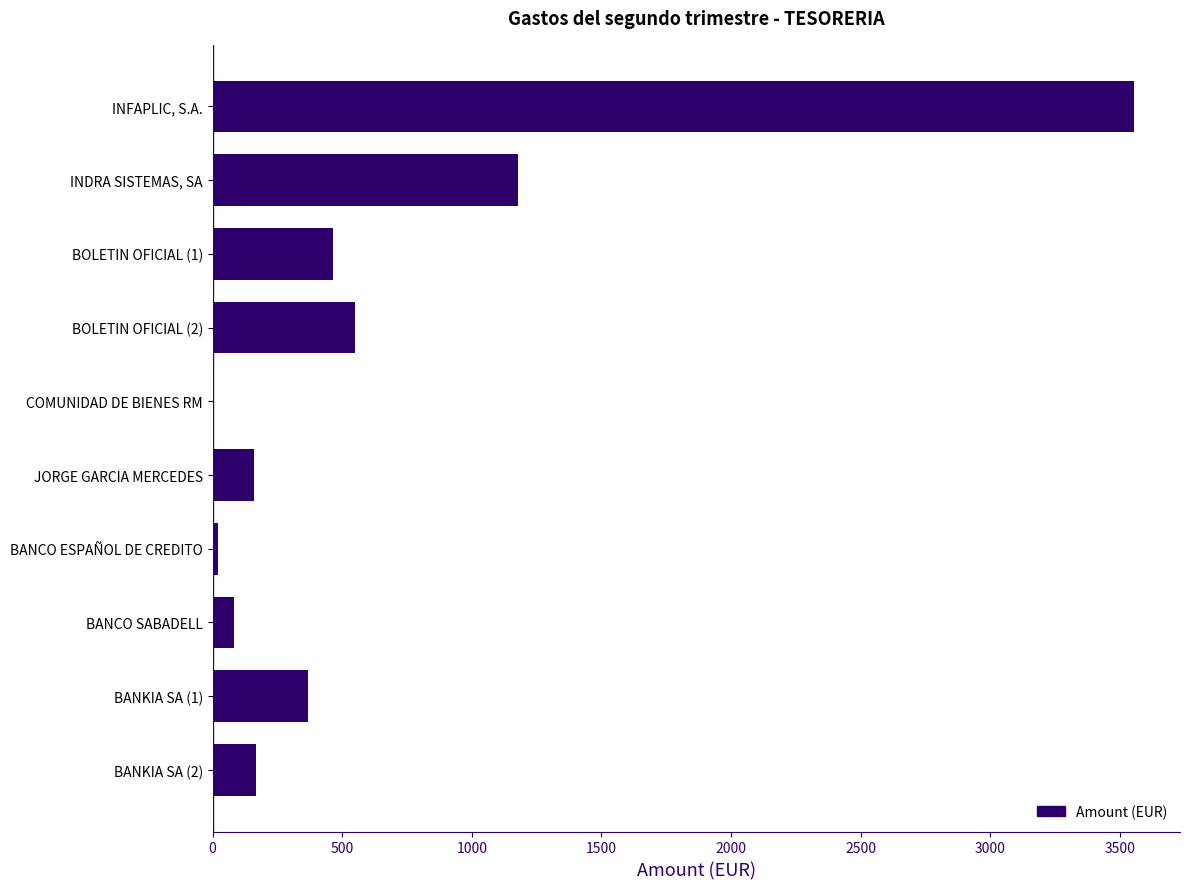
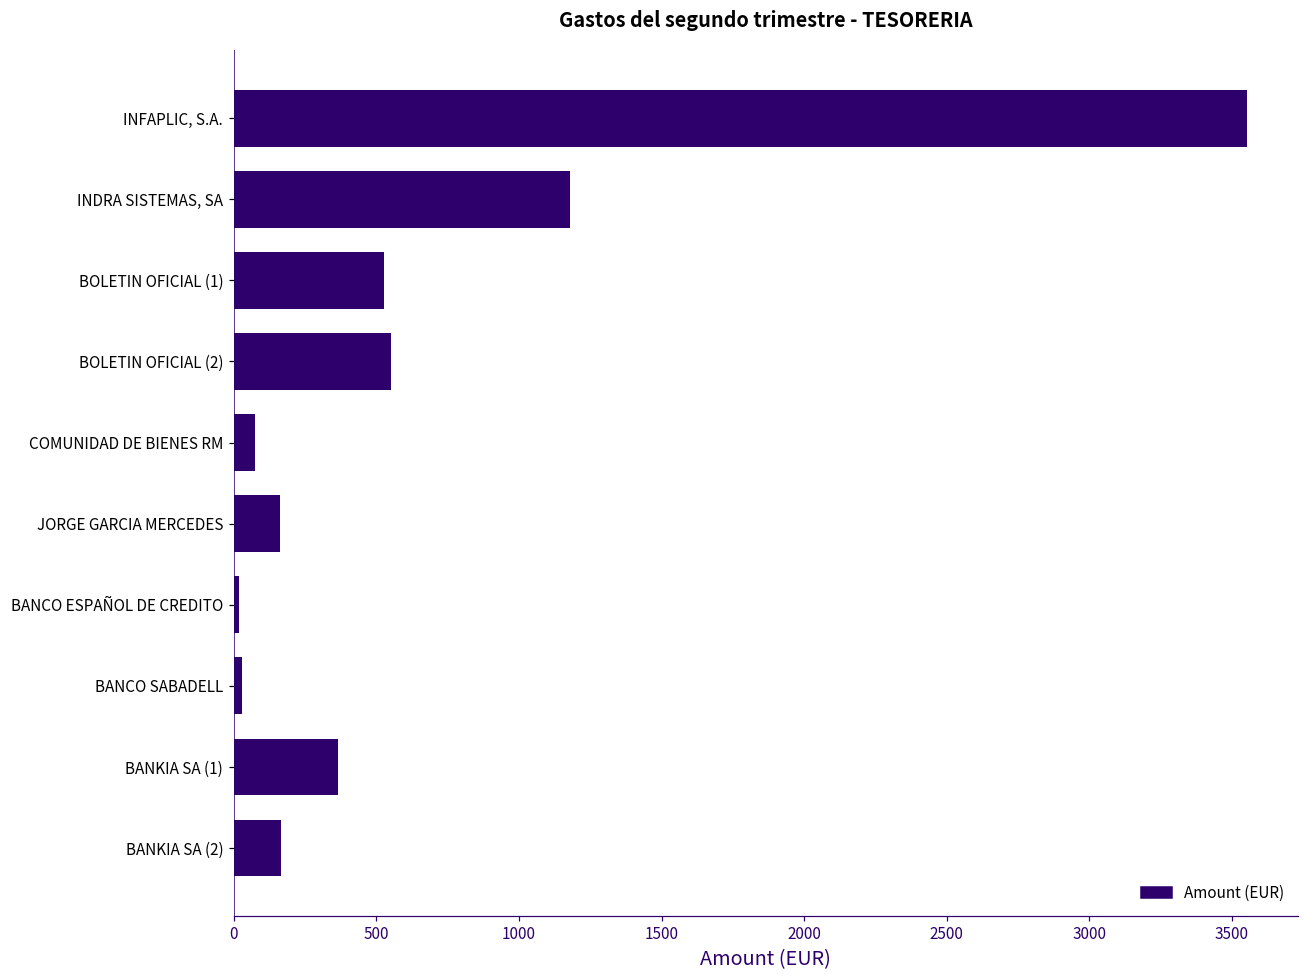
  {
    "INFAPLIC, S.A.": 3550,
    "INDRA SISTEMAS, SA": 1180,
-   "BOLETIN OFICIAL (1)": 460,
+   "BOLETIN OFICIAL (1)": 530,
    "BOLETIN OFICIAL (2)": 550,
-   "COMUNIDAD DE BIENES RM": 0,
+   "COMUNIDAD DE BIENES RM": 70,
    "JORGE GARCIA MERCEDES": 160,
    "BANCO ESPAÑOL DE CREDITO": 20,
-   "BANCO SABADELL": 80,
+   "BANCO SABADELL": 30,
    "BANKIA SA (1)": 370,
    "BANKIA SA (2)": 170
  }
